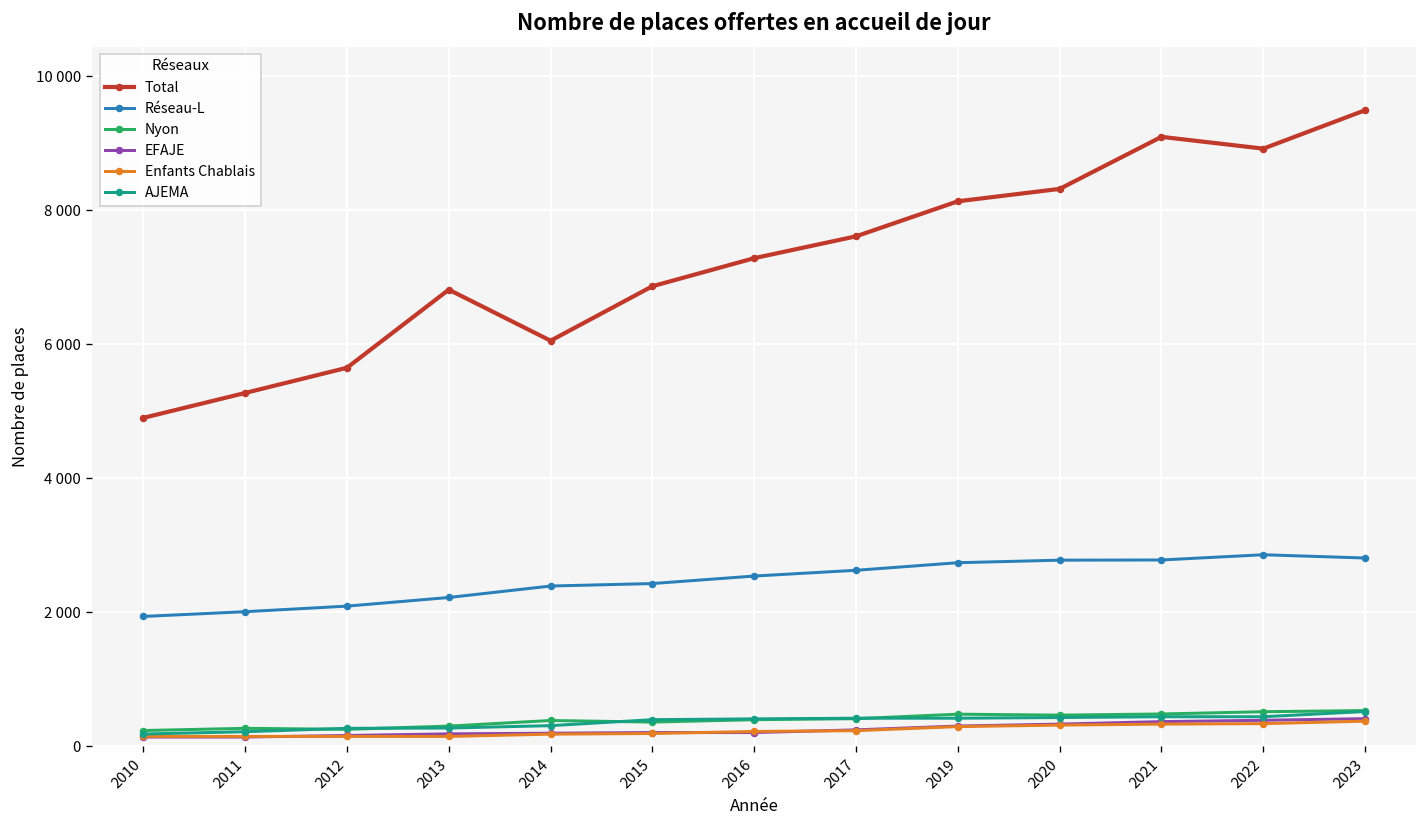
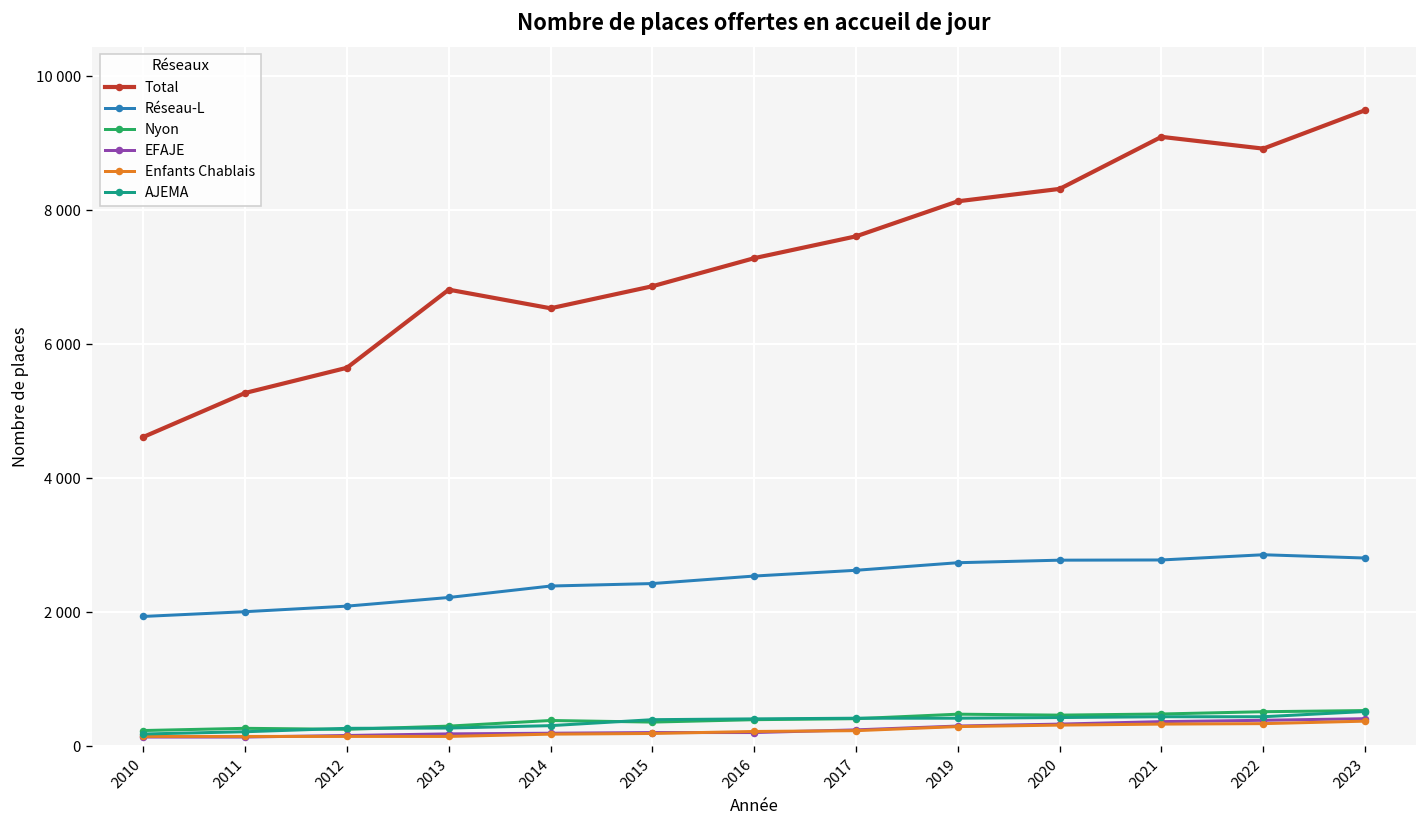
  {
    "Total": {
-     "2010": 4900,
+     "2010": 4600,
      "2011": 5300,
      "2012": 5600,
      "2013": 6800,
-     "2014": 6100,
+     "2014": 6500,
      "2015": 6900,
      "2016": 7300,
      "2017": 7600,
      "2019": 8100,
      "2020": 8300,
      "2021": 9100,
      "2022": 8900,
      "2023": 9500
    },
    "Réseau-L": {
      "2010": 1900,
      "2011": 2000,
      "2012": 2100,
      "2013": 2200,
      "2014": 2400,
      "2015": 2400,
      "2016": 2500,
      "2017": 2600,
      "2019": 2700,
      "2020": 2800,
      "2021": 2800,
      "2022": 2900,
      "2023": 2800
    },
    "EFAJE": {
      "2022": 400
    },
    "Enfants Chablais": {
      "2022": 300
    }
  }
